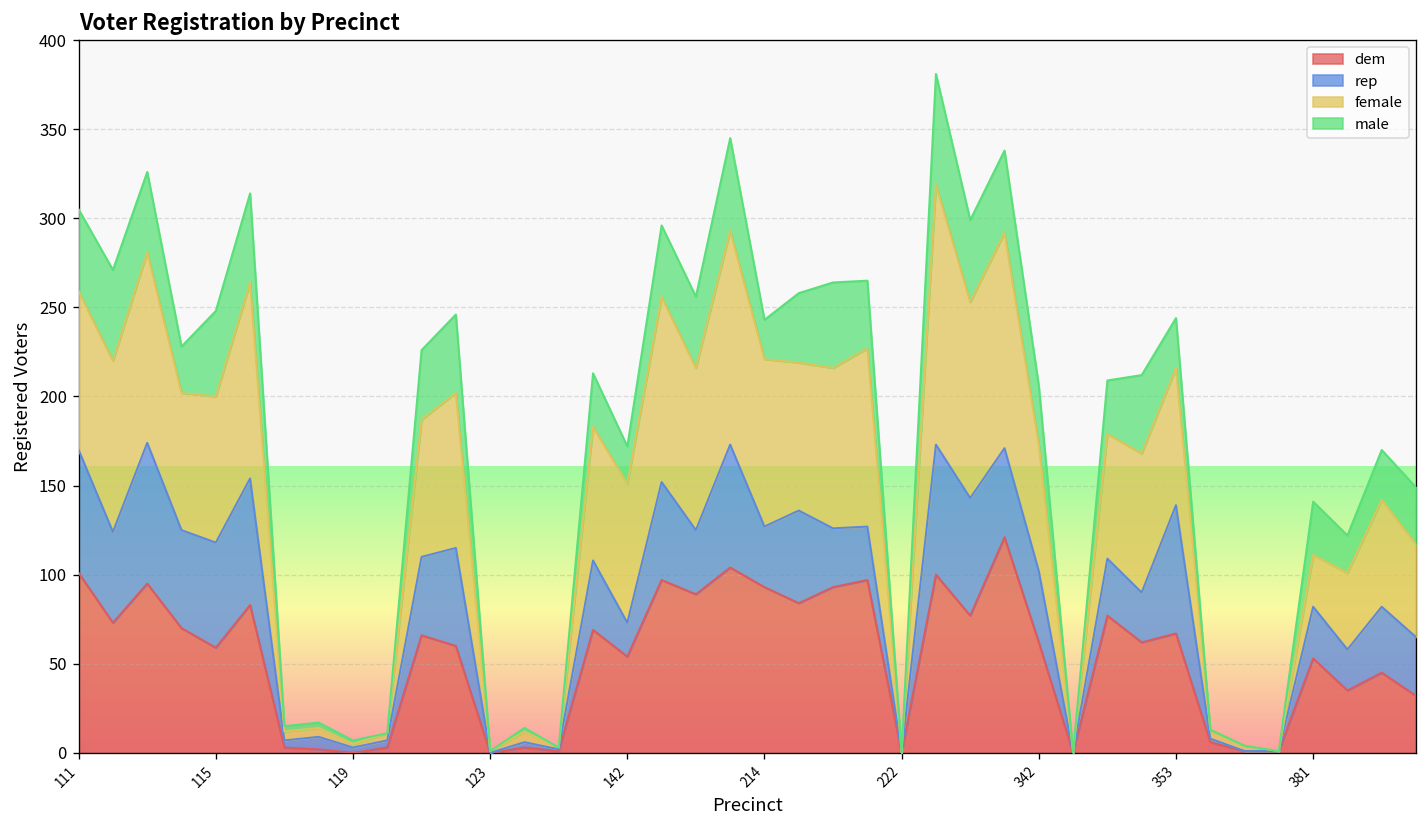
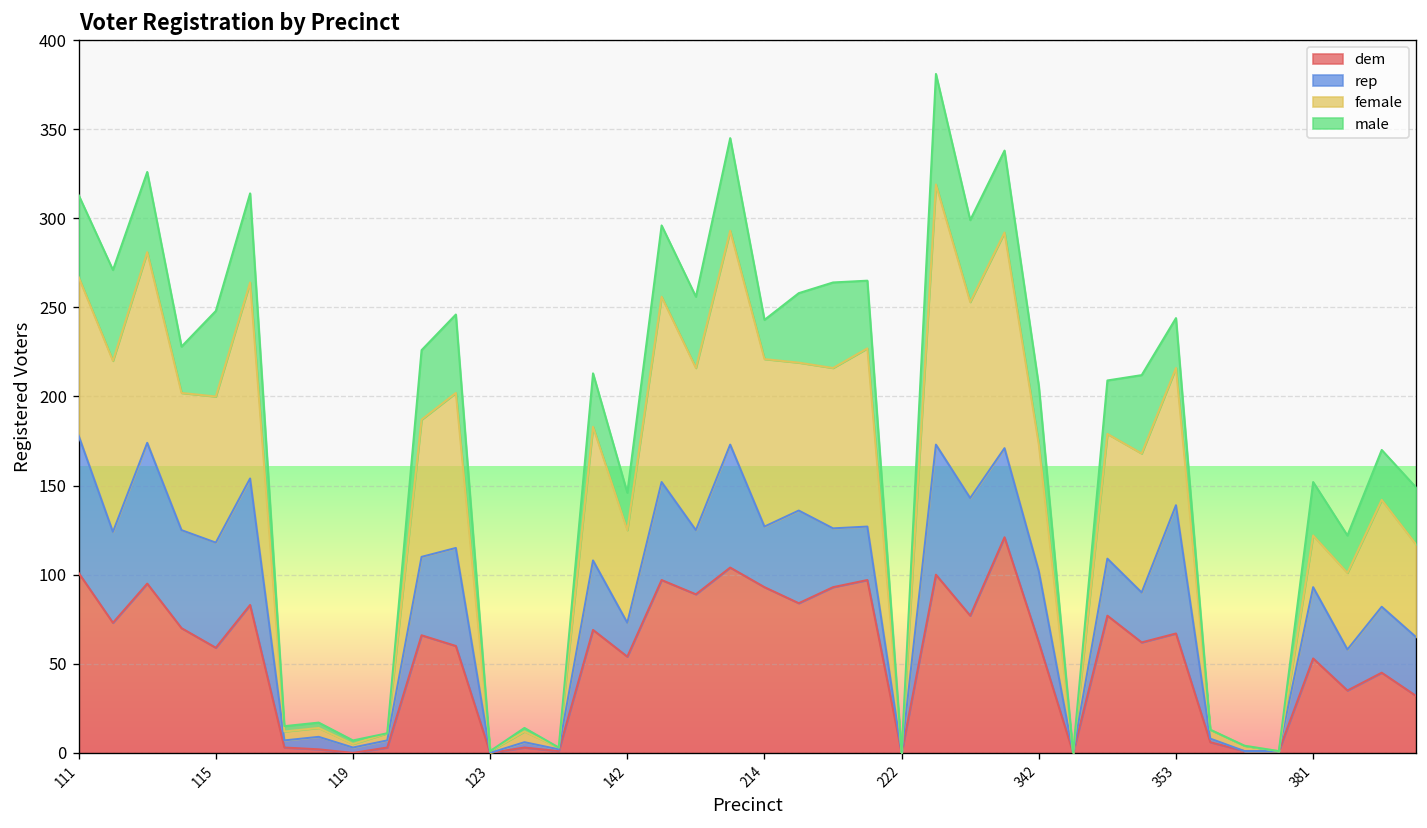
  {
    "dem": {
      "111": 101,
      "115": 59,
      "119": 0,
      "142": 54,
      "214": 93,
      "342": 62,
      "353": 67,
      "381": 53
    },
    "rep": {
-     "111": 69,
+     "111": 77,
      "115": 59,
      "119": 3,
      "142": 19,
      "214": 34,
      "342": 40,
      "353": 72,
-     "381": 29
+     "381": 40
    },
    "female": {
      "111": 89,
      "115": 82,
      "119": 2,
-     "142": 78,
+     "142": 52,
      "214": 94,
      "342": 71,
      "353": 77,
      "381": 29
    },
    "male": {
      "111": 46,
      "115": 48,
      "119": 2,
      "142": 21,
      "214": 22,
      "342": 33,
      "353": 28,
      "381": 30
    }
  }
